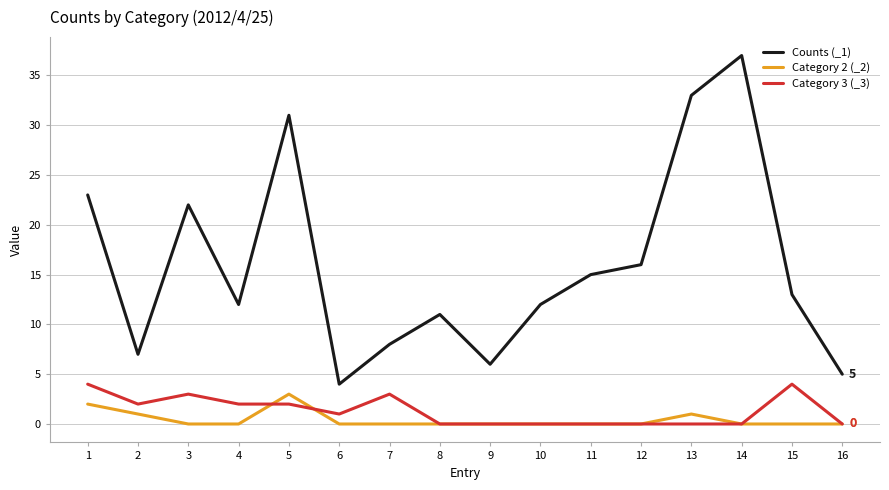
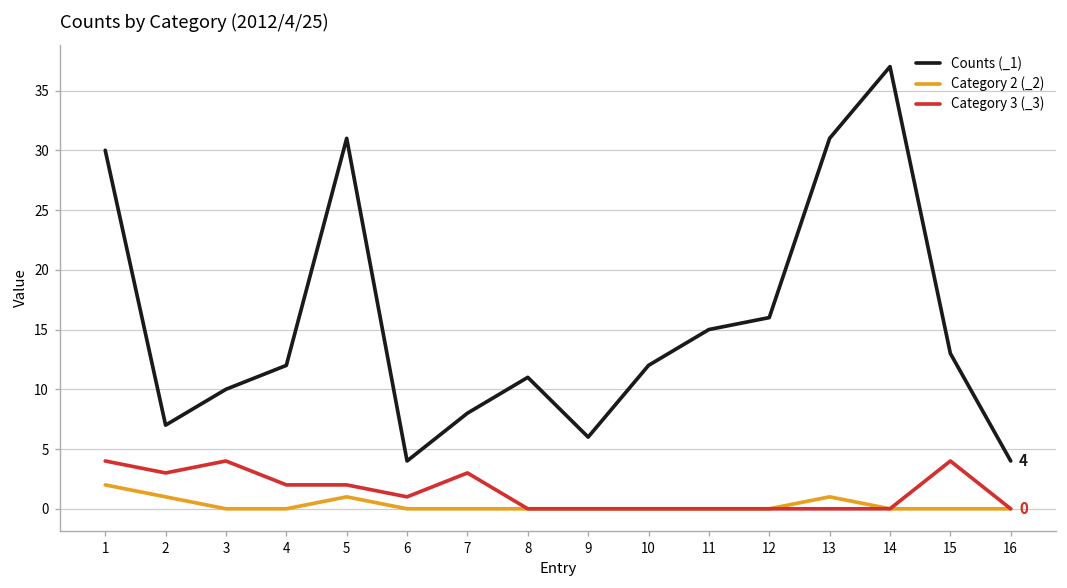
  {
    "Counts (_1)": {
-     "1": 23,
-     "3": 22,
-     "13": 33,
-     "16": 5
+     "1": 30,
+     "3": 10,
+     "13": 31,
+     "16": 4
    },
    "Category 2 (_2)": {
      "1": 2,
      "2": 1,
      "3": 0,
      "4": 0,
-     "5": 3,
+     "5": 1,
      "6": 0,
      "7": 0,
      "13": 1,
      "15": 0
    },
    "Category 3 (_3)": {
      "1": 4,
-     "2": 2,
-     "3": 3,
+     "2": 3,
+     "3": 4,
      "4": 2,
      "5": 2,
      "6": 1,
      "7": 3,
      "13": 0,
      "15": 4
    }
  }
